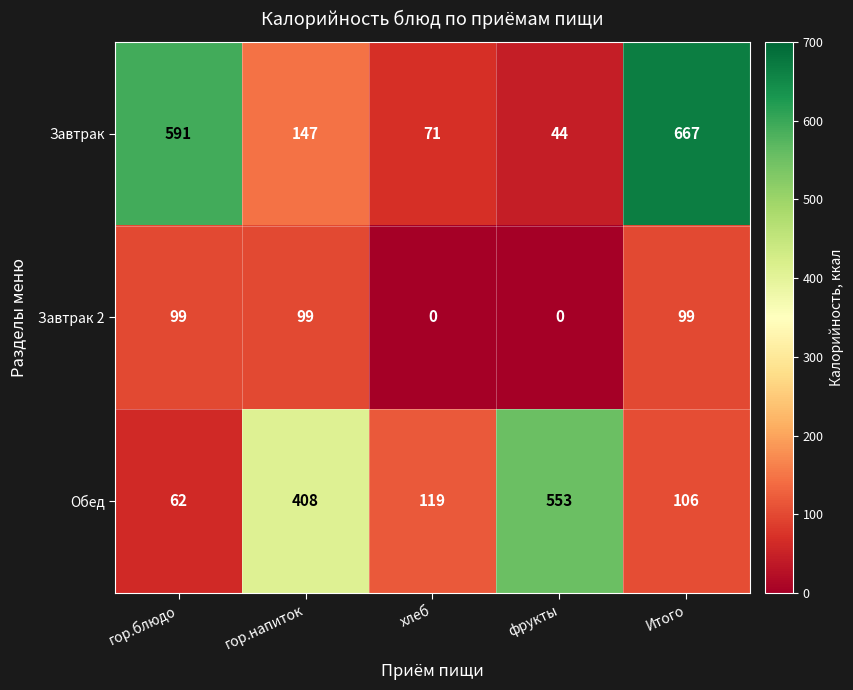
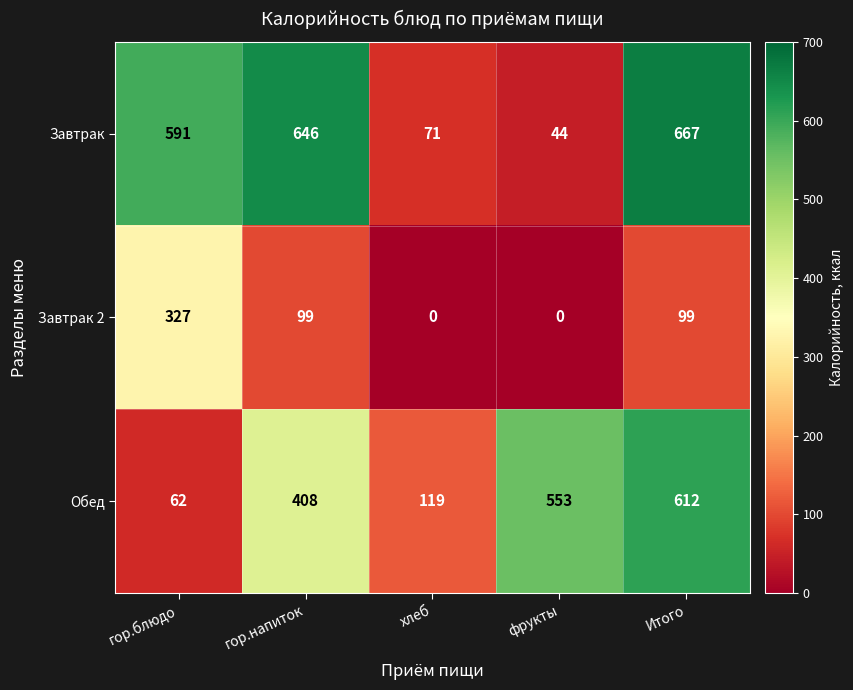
  {
    "Завтрак": {
      "гор.блюдо": 591,
-     "гор.напиток": 147,
+     "гор.напиток": 646,
      "хлеб": 71,
      "фрукты": 44,
      "Итого": 667
    },
    "Завтрак 2": {
-     "гор.блюдо": 99,
+     "гор.блюдо": 327,
      "гор.напиток": 99,
      "хлеб": 0,
      "фрукты": 0,
      "Итого": 99
    },
    "Обед": {
      "гор.блюдо": 62,
      "гор.напиток": 408,
      "хлеб": 119,
      "фрукты": 553,
-     "Итого": 106
+     "Итого": 612
    }
  }
